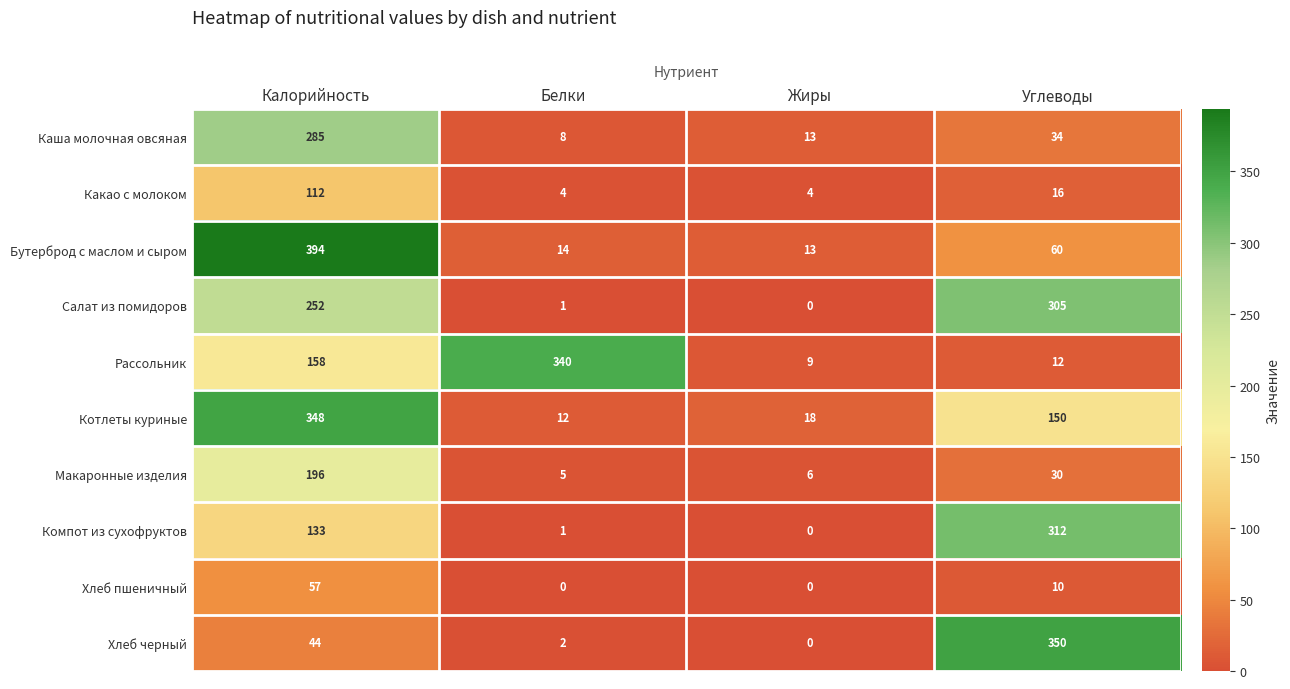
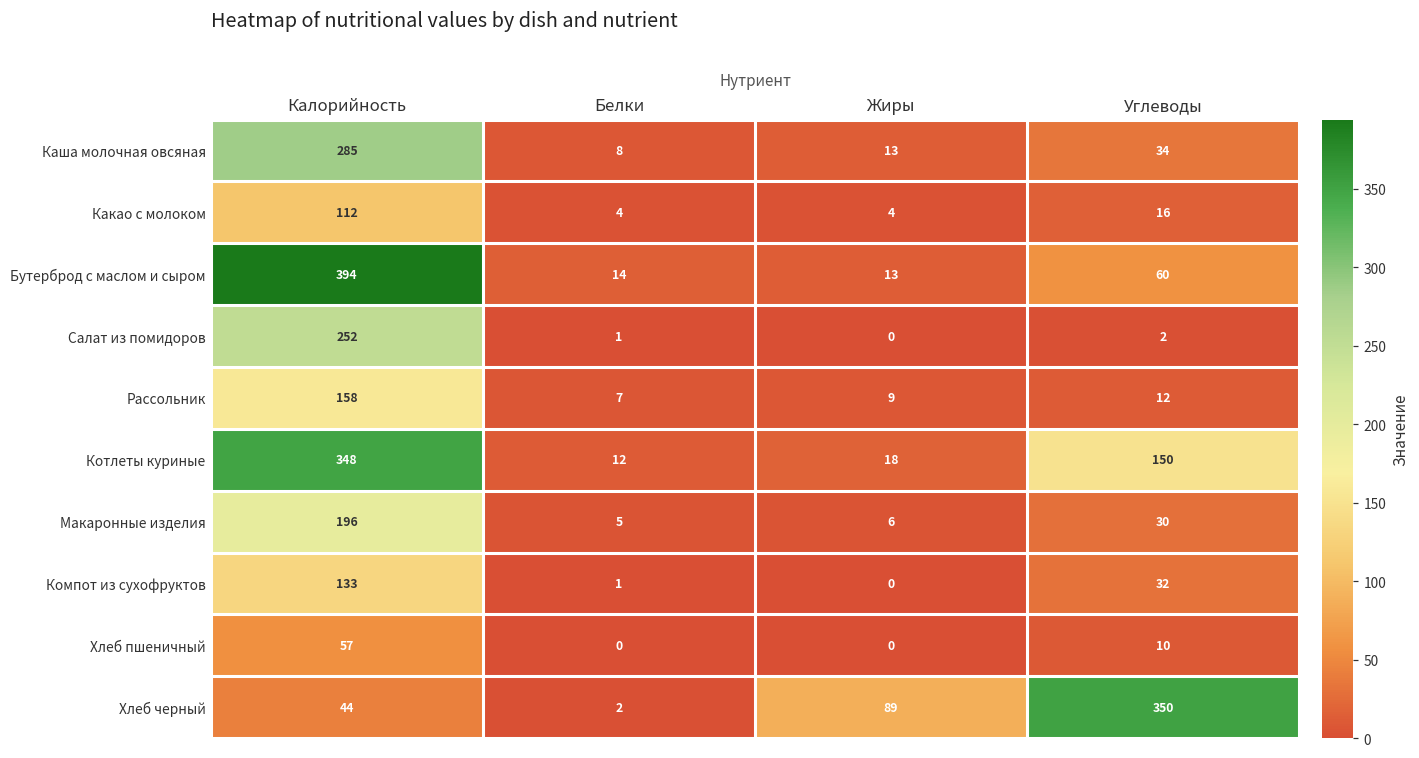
  {
    "Каша молочная овсяная": {
      "Калорийность": 285,
      "Белки": 8,
      "Жиры": 13,
      "Углеводы": 34
    },
    "Какао с молоком": {
      "Калорийность": 112,
      "Белки": 4,
      "Жиры": 4,
      "Углеводы": 16
    },
    "Бутерброд с маслом и сыром": {
      "Калорийность": 394,
      "Белки": 14,
      "Жиры": 13,
      "Углеводы": 60
    },
    "Салат из помидоров": {
      "Калорийность": 252,
      "Белки": 1,
      "Жиры": 0,
-     "Углеводы": 305
+     "Углеводы": 2
    },
    "Рассольник": {
      "Калорийность": 158,
-     "Белки": 340,
+     "Белки": 7,
      "Жиры": 9,
      "Углеводы": 12
    },
    "Котлеты куриные": {
      "Калорийность": 348,
      "Белки": 12,
      "Жиры": 18,
      "Углеводы": 150
    },
    "Макаронные изделия": {
      "Калорийность": 196,
      "Белки": 5,
      "Жиры": 6,
      "Углеводы": 30
    },
    "Компот из сухофруктов": {
      "Калорийность": 133,
      "Белки": 1,
      "Жиры": 0,
-     "Углеводы": 312
+     "Углеводы": 32
    },
    "Хлеб пшеничный": {
      "Калорийность": 57,
      "Белки": 0,
      "Жиры": 0,
      "Углеводы": 10
    },
    "Хлеб черный": {
      "Калорийность": 44,
      "Белки": 2,
-     "Жиры": 0,
+     "Жиры": 89,
      "Углеводы": 350
    }
  }
